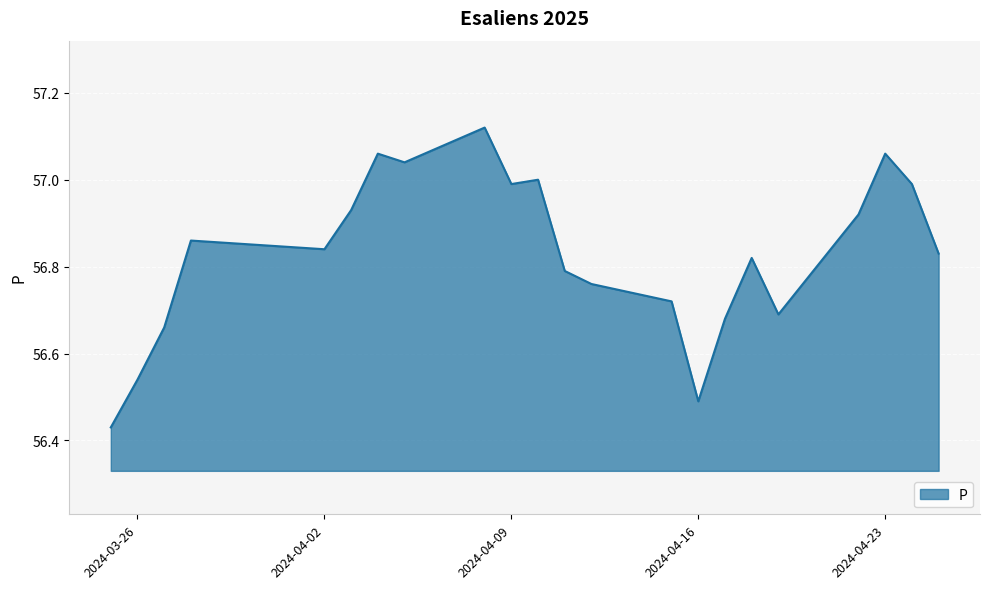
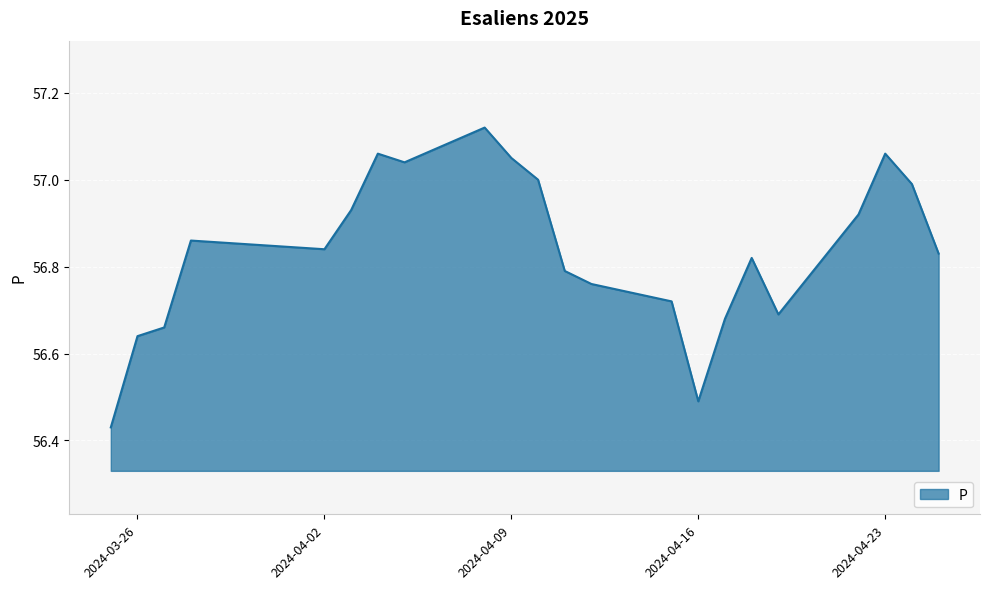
  {
-   "2024-03-26": 56.54,
+   "2024-03-26": 56.64,
    "2024-04-02": 56.84,
-   "2024-04-09": 56.99,
+   "2024-04-09": 57.05,
    "2024-04-16": 56.49,
    "2024-04-23": 57.06
  }
